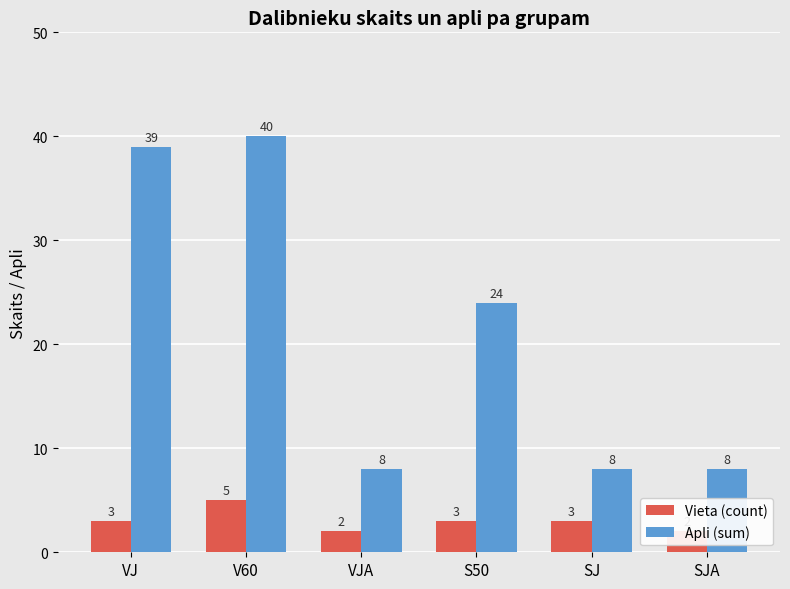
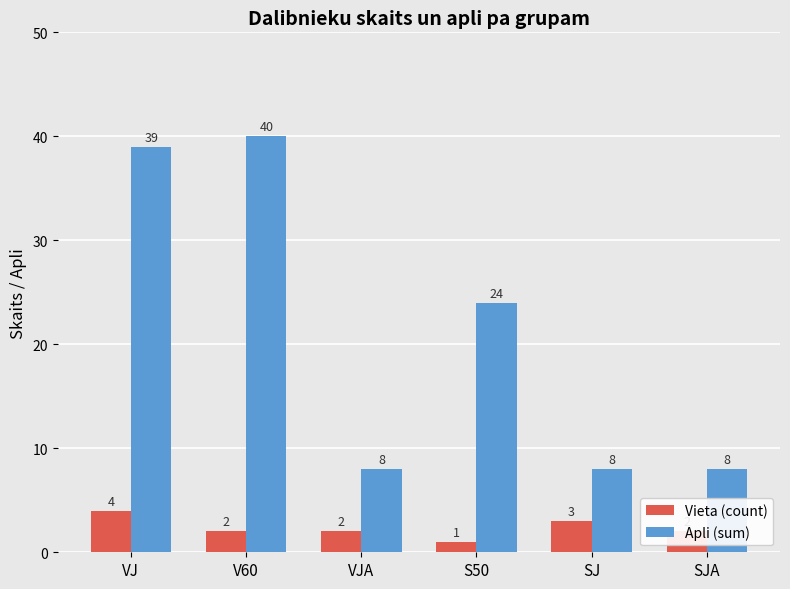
  {
    "Vieta (count)": {
-     "VJ": 3,
-     "V60": 5,
+     "VJ": 4,
+     "V60": 2,
      "VJA": 2,
-     "S50": 3,
+     "S50": 1,
      "SJ": 3
    },
    "Apli (sum)": {
      "VJ": 39,
      "V60": 40,
      "VJA": 8,
      "S50": 24,
      "SJ": 8,
      "SJA": 8
    }
  }
